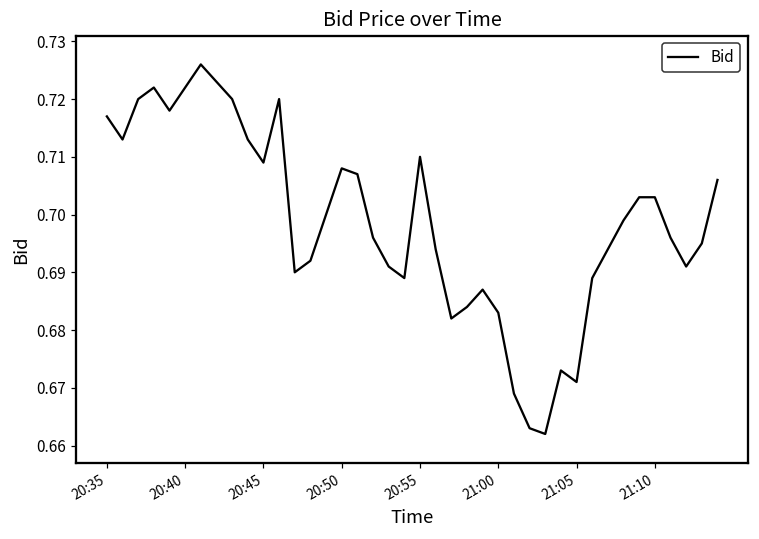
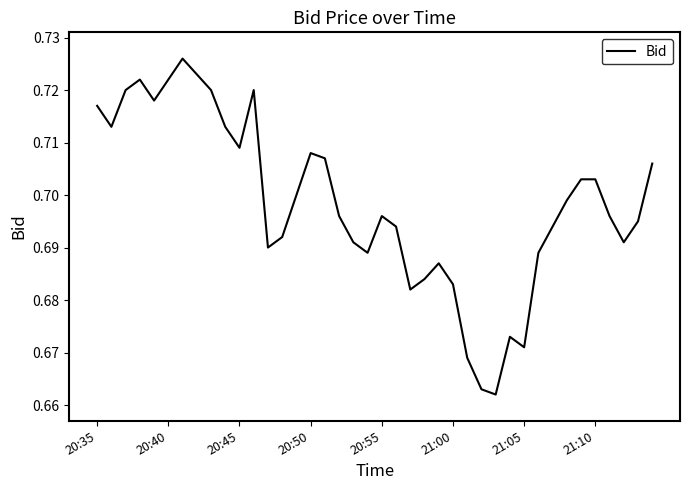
  {
    "20:35": 0.717,
    "20:40": 0.722,
    "20:45": 0.709,
    "20:50": 0.708,
-   "20:55": 0.710,
+   "20:55": 0.696,
    "21:00": 0.683,
    "21:05": 0.671,
    "21:10": 0.703
  }
